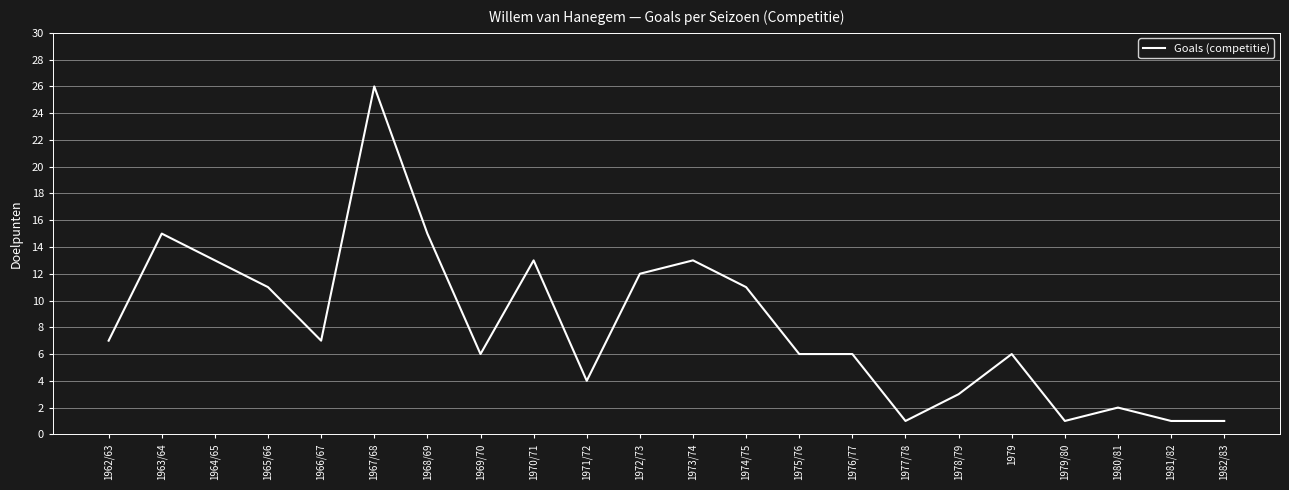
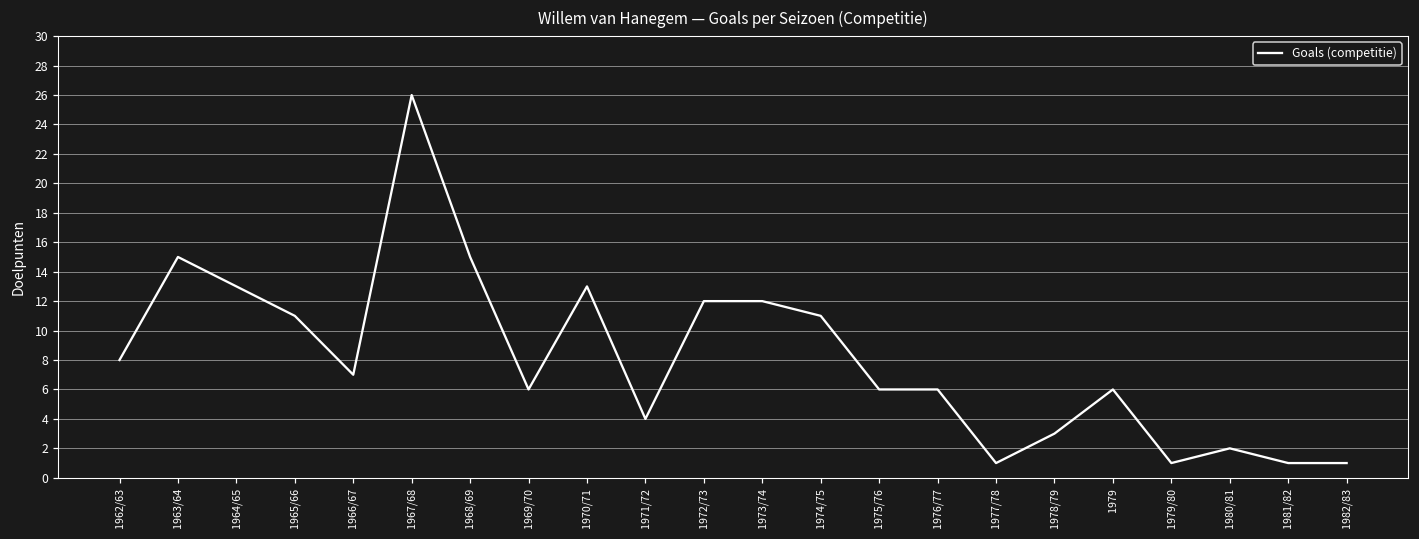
  {
-   "1962/63": 7,
+   "1962/63": 8,
    "1963/64": 15,
    "1964/65": 13,
    "1965/66": 11,
    "1966/67": 7,
    "1967/68": 26,
    "1968/69": 15,
    "1969/70": 6,
    "1970/71": 13,
    "1971/72": 4,
    "1972/73": 12,
-   "1973/74": 13,
+   "1973/74": 12,
    "1974/75": 11,
    "1975/76": 6,
    "1976/77": 6,
    "1977/78": 1,
    "1978/79": 3,
    "1979": 6,
    "1979/80": 1,
    "1980/81": 2,
    "1981/82": 1,
    "1982/83": 1
  }
